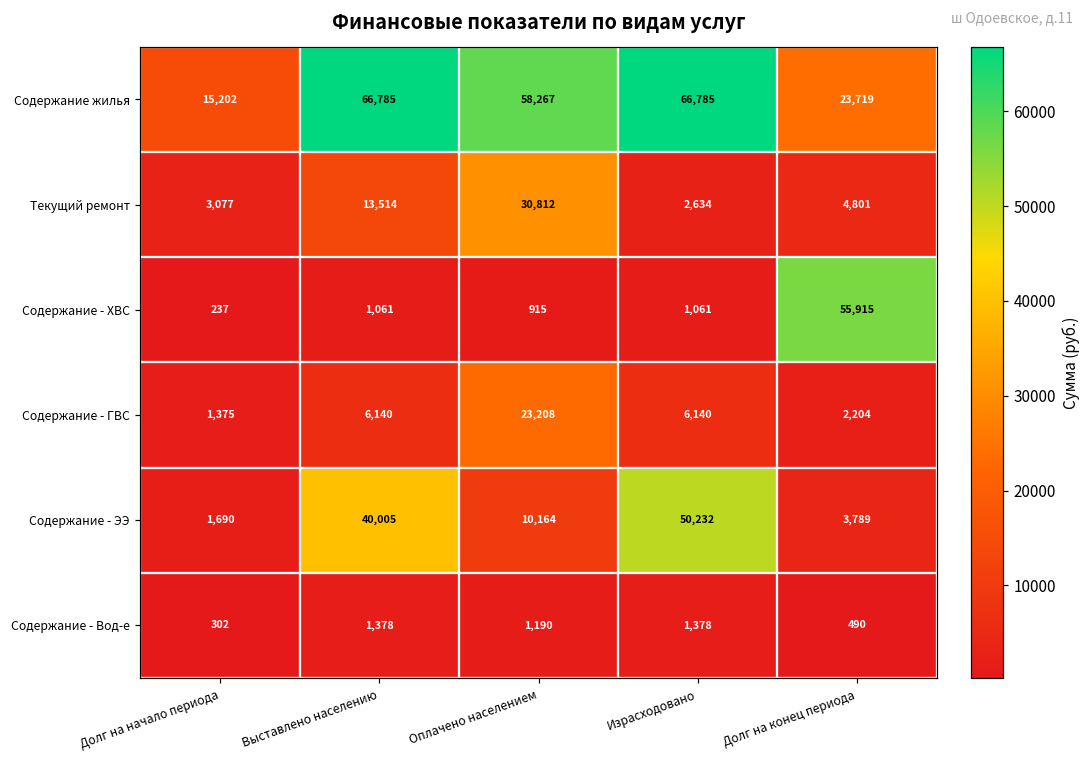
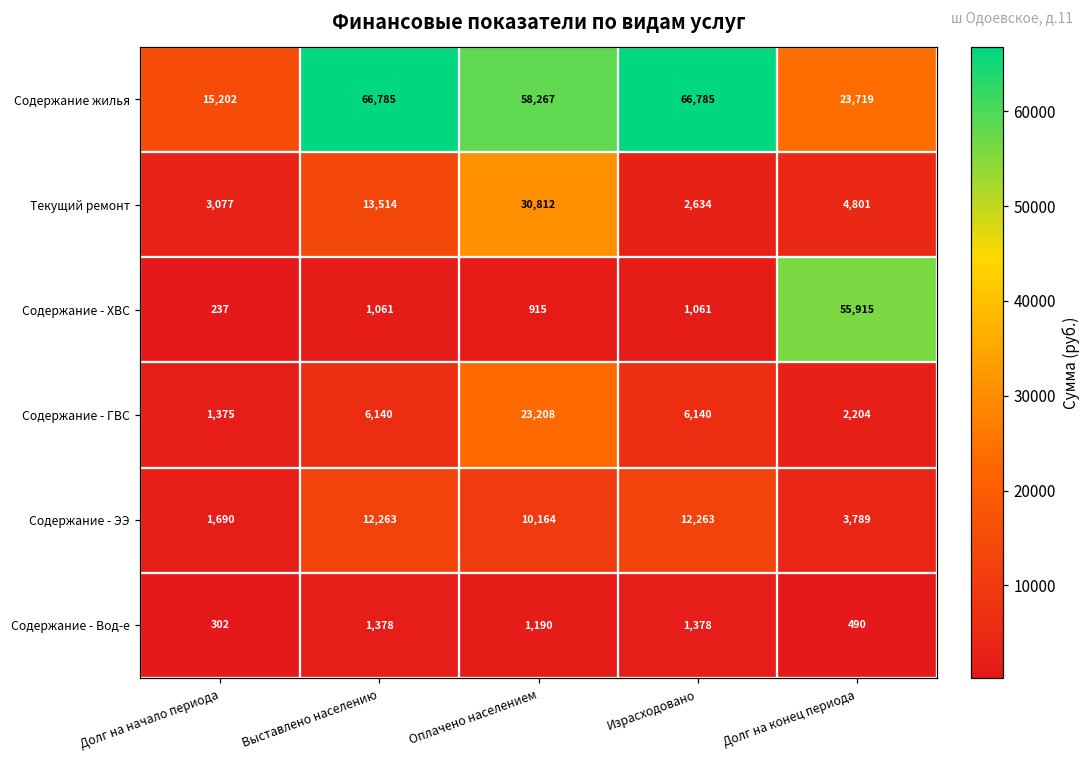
  {
    "Содержание жилья": {
      "Долг на начало периода": "15,202",
      "Выставлено населению": "66,785",
      "Оплачено населением": "58,267",
      "Израсходовано": "66,785",
      "Долг на конец периода": "23,719"
    },
    "Текущий ремонт": {
      "Долг на начало периода": "3,077",
      "Выставлено населению": "13,514",
      "Оплачено населением": "30,812",
      "Израсходовано": "2,634",
      "Долг на конец периода": "4,801"
    },
    "Содержание - ХВС": {
      "Долг на начало периода": "237",
      "Выставлено населению": "1,061",
      "Оплачено населением": "915",
      "Израсходовано": "1,061",
      "Долг на конец периода": "55,915"
    },
    "Содержание - ГВС": {
      "Долг на начало периода": "1,375",
      "Выставлено населению": "6,140",
      "Оплачено населением": "23,208",
      "Израсходовано": "6,140",
      "Долг на конец периода": "2,204"
    },
    "Содержание - ЭЭ": {
      "Долг на начало периода": "1,690",
-     "Выставлено населению": "40,005",
+     "Выставлено населению": "12,263",
      "Оплачено населением": "10,164",
-     "Израсходовано": "50,232",
+     "Израсходовано": "12,263",
      "Долг на конец периода": "3,789"
    },
    "Содержание - Вод-е": {
      "Долг на начало периода": "302",
      "Выставлено населению": "1,378",
      "Оплачено населением": "1,190",
      "Израсходовано": "1,378",
      "Долг на конец периода": "490"
    }
  }
